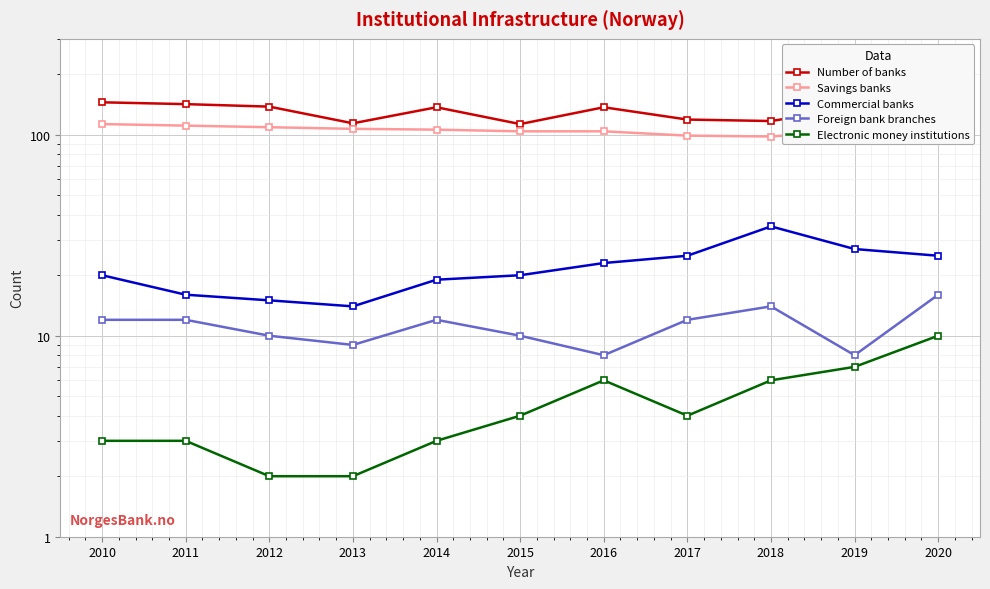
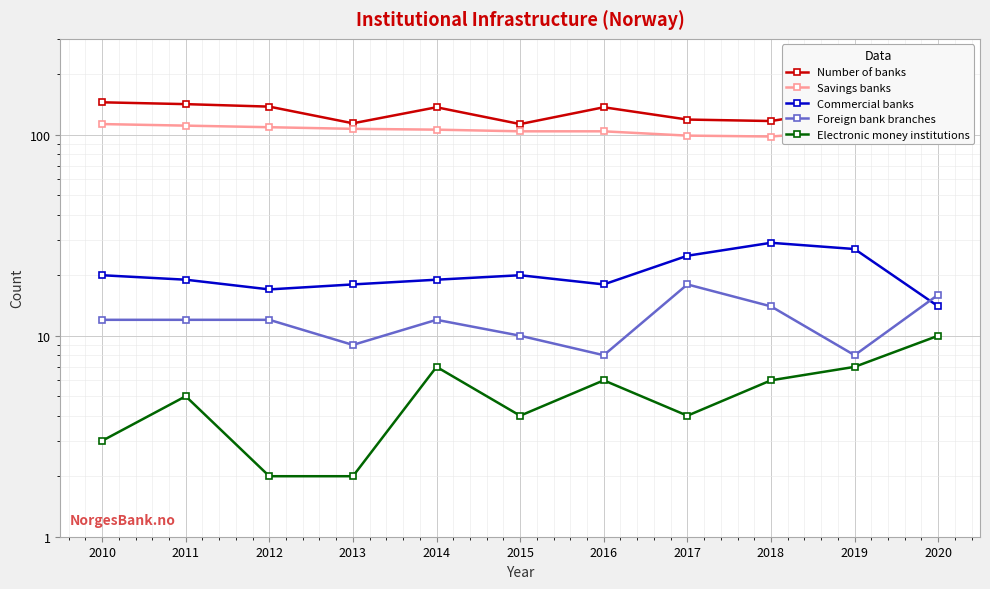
  {
    "Number of banks": {
      "2010": 150,
      "2011": 140,
      "2012": 140,
      "2013": 110,
      "2014": 140,
      "2015": 110,
      "2016": 140,
      "2017": 120,
      "2018": 120
    },
    "Savings banks": {
      "2010": 110,
      "2011": 110,
      "2012": 110,
      "2013": 110,
      "2014": 110,
      "2015": 100,
      "2016": 100,
      "2017": 100,
      "2018": 100
    },
    "Commercial banks": {
      "2010": 20,
-     "2011": 16,
-     "2012": 15,
-     "2013": 14,
+     "2011": 19,
+     "2012": 17,
+     "2013": 18,
      "2014": 19,
      "2015": 20,
-     "2016": 23,
+     "2016": 18,
      "2017": 25,
-     "2018": 35,
+     "2018": 29,
      "2019": 27,
-     "2020": 25
+     "2020": 14
    },
    "Foreign bank branches": {
      "2010": 12,
      "2011": 12,
-     "2012": 10,
+     "2012": 12,
      "2013": 9,
      "2014": 12,
      "2015": 10,
      "2016": 8,
-     "2017": 12,
+     "2017": 18,
      "2018": 14,
      "2019": 8,
      "2020": 16
    },
    "Electronic money institutions": {
      "2010": 3,
-     "2011": 3,
+     "2011": 5,
      "2012": 2,
      "2013": 2,
-     "2014": 3,
+     "2014": 7,
      "2015": 4,
      "2016": 6,
      "2017": 4,
      "2018": 6,
      "2019": 7,
      "2020": 10
    }
  }
